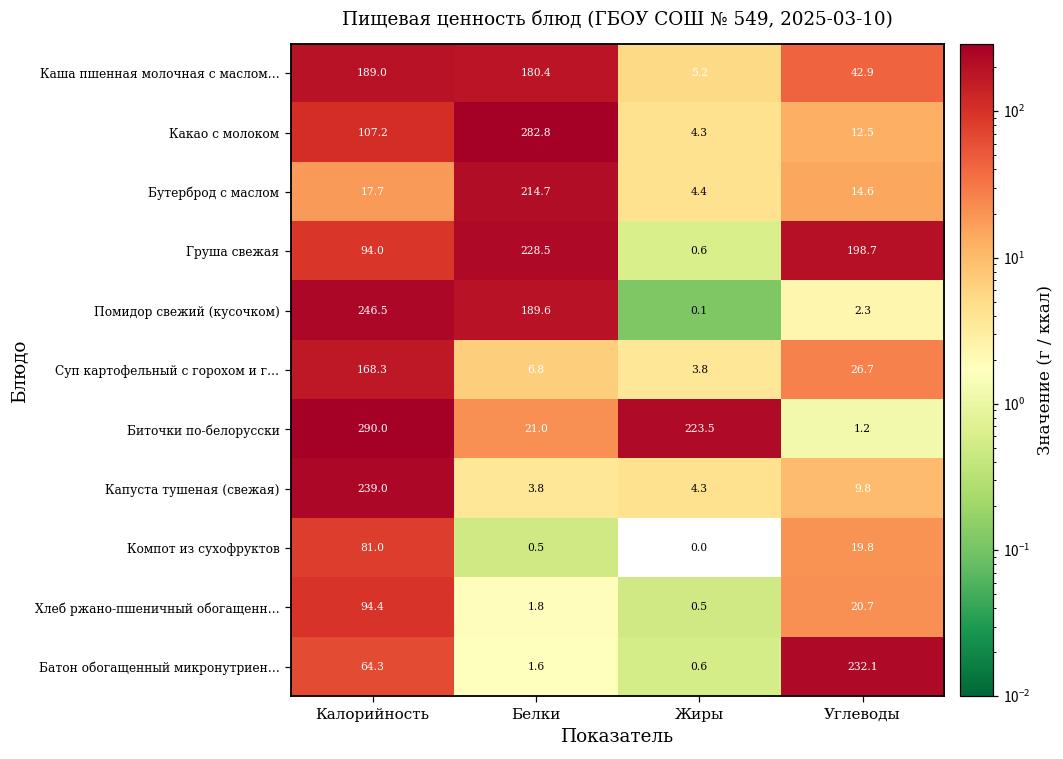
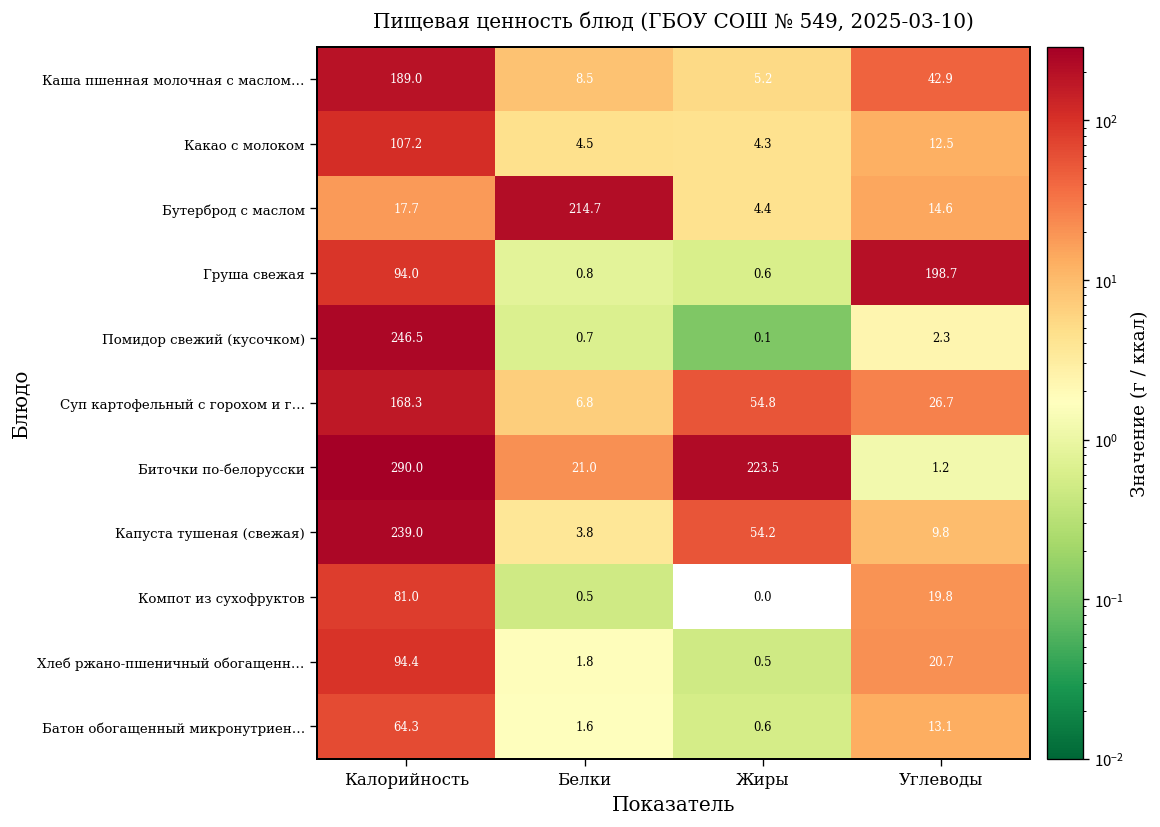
  {
    "Каша пшенная молочная с маслом…": {
      "Калорийность": 189.0,
-     "Белки": 180.4,
+     "Белки": 8.5,
      "Жиры": 5.2,
      "Углеводы": 42.9
    },
    "Какао с молоком": {
      "Калорийность": 107.2,
-     "Белки": 282.8,
+     "Белки": 4.5,
      "Жиры": 4.3,
      "Углеводы": 12.5
    },
    "Бутерброд с маслом": {
      "Калорийность": 17.7,
      "Белки": 214.7,
      "Жиры": 4.4,
      "Углеводы": 14.6
    },
    "Груша свежая": {
      "Калорийность": 94.0,
-     "Белки": 228.5,
+     "Белки": 0.8,
      "Жиры": 0.6,
      "Углеводы": 198.7
    },
    "Помидор свежий (кусочком)": {
      "Калорийность": 246.5,
-     "Белки": 189.6,
+     "Белки": 0.7,
      "Жиры": 0.1,
      "Углеводы": 2.3
    },
    "Суп картофельный с горохом и г…": {
      "Калорийность": 168.3,
      "Белки": 6.8,
-     "Жиры": 3.8,
+     "Жиры": 54.8,
      "Углеводы": 26.7
    },
    "Биточки по-белорусски": {
      "Калорийность": 290.0,
      "Белки": 21.0,
      "Жиры": 223.5,
      "Углеводы": 1.2
    },
    "Капуста тушеная (свежая)": {
      "Калорийность": 239.0,
      "Белки": 3.8,
-     "Жиры": 4.3,
+     "Жиры": 54.2,
      "Углеводы": 9.8
    },
    "Компот из сухофруктов": {
      "Калорийность": 81.0,
      "Белки": 0.5,
      "Жиры": 0.0,
      "Углеводы": 19.8
    },
    "Хлеб ржано-пшеничный обогащенн…": {
      "Калорийность": 94.4,
      "Белки": 1.8,
      "Жиры": 0.5,
      "Углеводы": 20.7
    },
    "Батон обогащенный микронутриен…": {
      "Калорийность": 64.3,
      "Белки": 1.6,
      "Жиры": 0.6,
-     "Углеводы": 232.1
+     "Углеводы": 13.1
    }
  }
